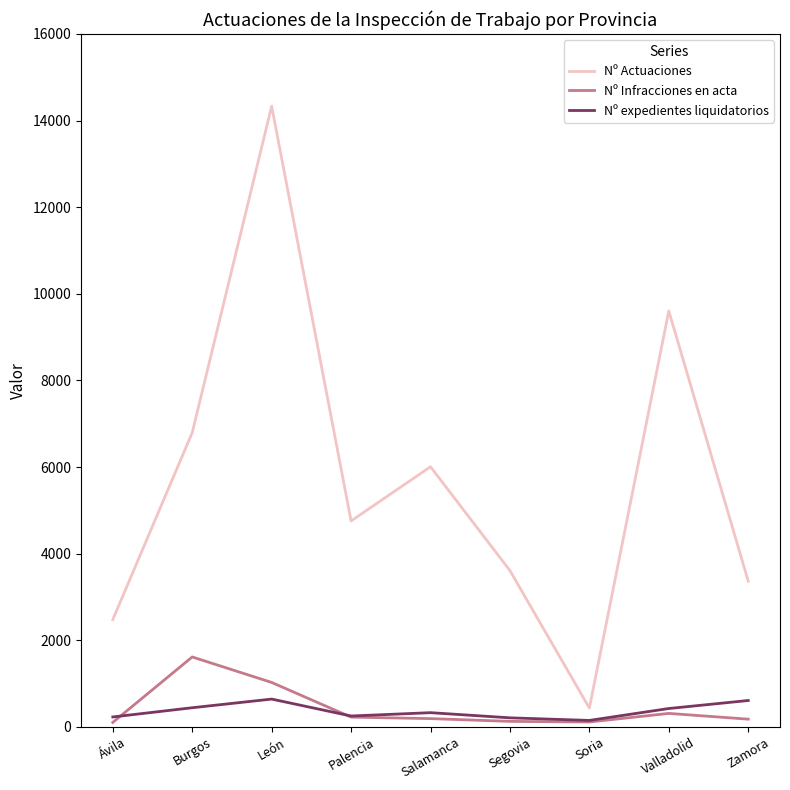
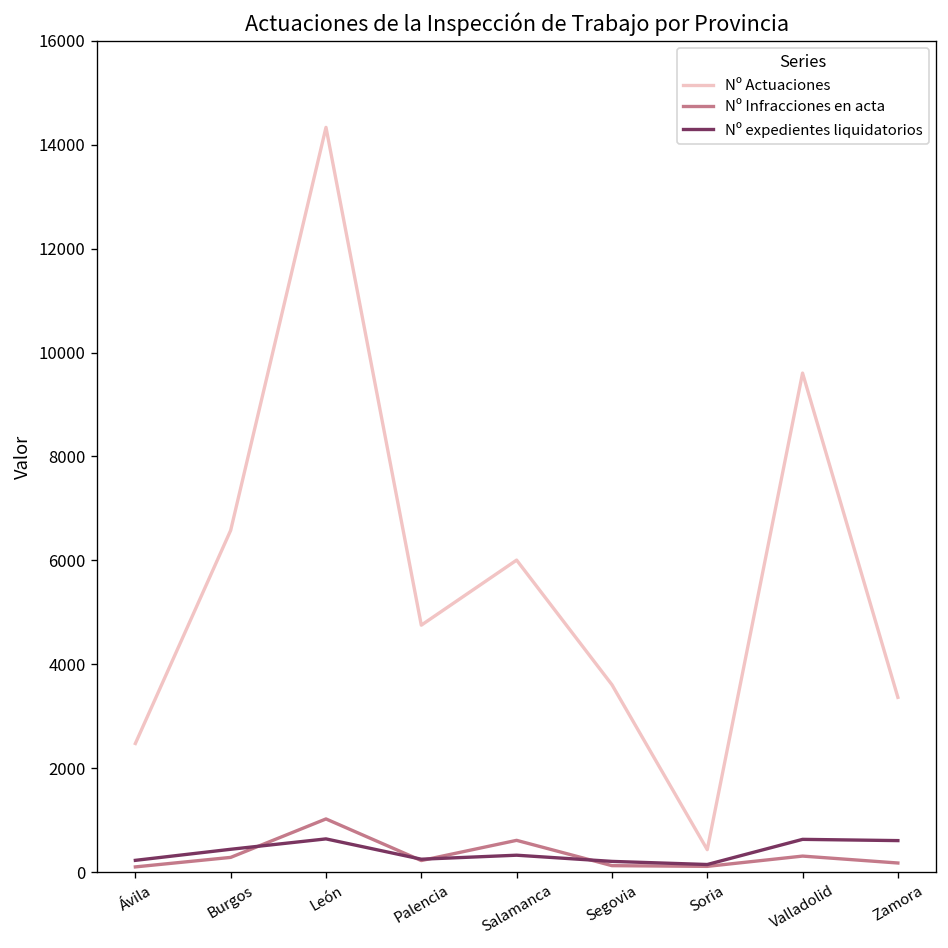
  {
    "Nº Actuaciones": {
      "Ávila": 2500,
-     "Burgos": 6800,
+     "Burgos": 6600,
      "León": 14300,
      "Palencia": 4800,
      "Salamanca": 6000,
      "Segovia": 3600,
      "Soria": 400,
      "Valladolid": 9600,
      "Zamora": 3400
    },
    "Nº Infracciones en acta": {
      "Ávila": 100,
-     "Burgos": 1600,
+     "Burgos": 300,
      "León": 1000,
-     "Salamanca": 200,
+     "Salamanca": 600,
      "Segovia": 100,
      "Valladolid": 300,
      "Zamora": 200
    },
    "Nº expedientes liquidatorios": {
      "Ávila": 200,
      "Burgos": 400,
      "León": 600,
      "Salamanca": 300,
      "Segovia": 200,
-     "Valladolid": 400,
+     "Valladolid": 600,
      "Zamora": 600
    }
  }
